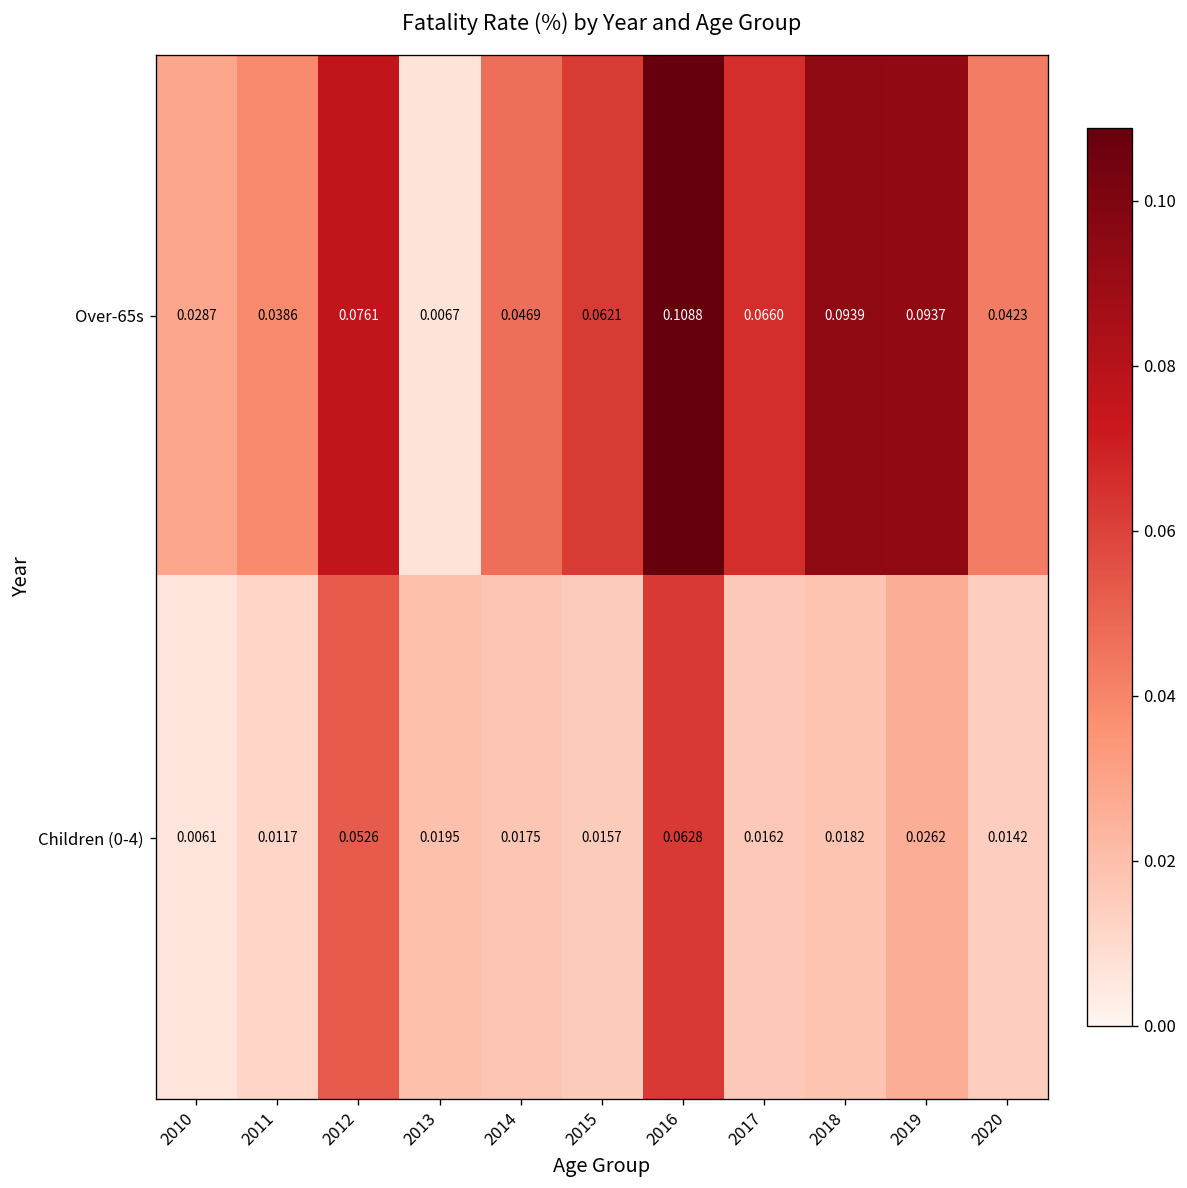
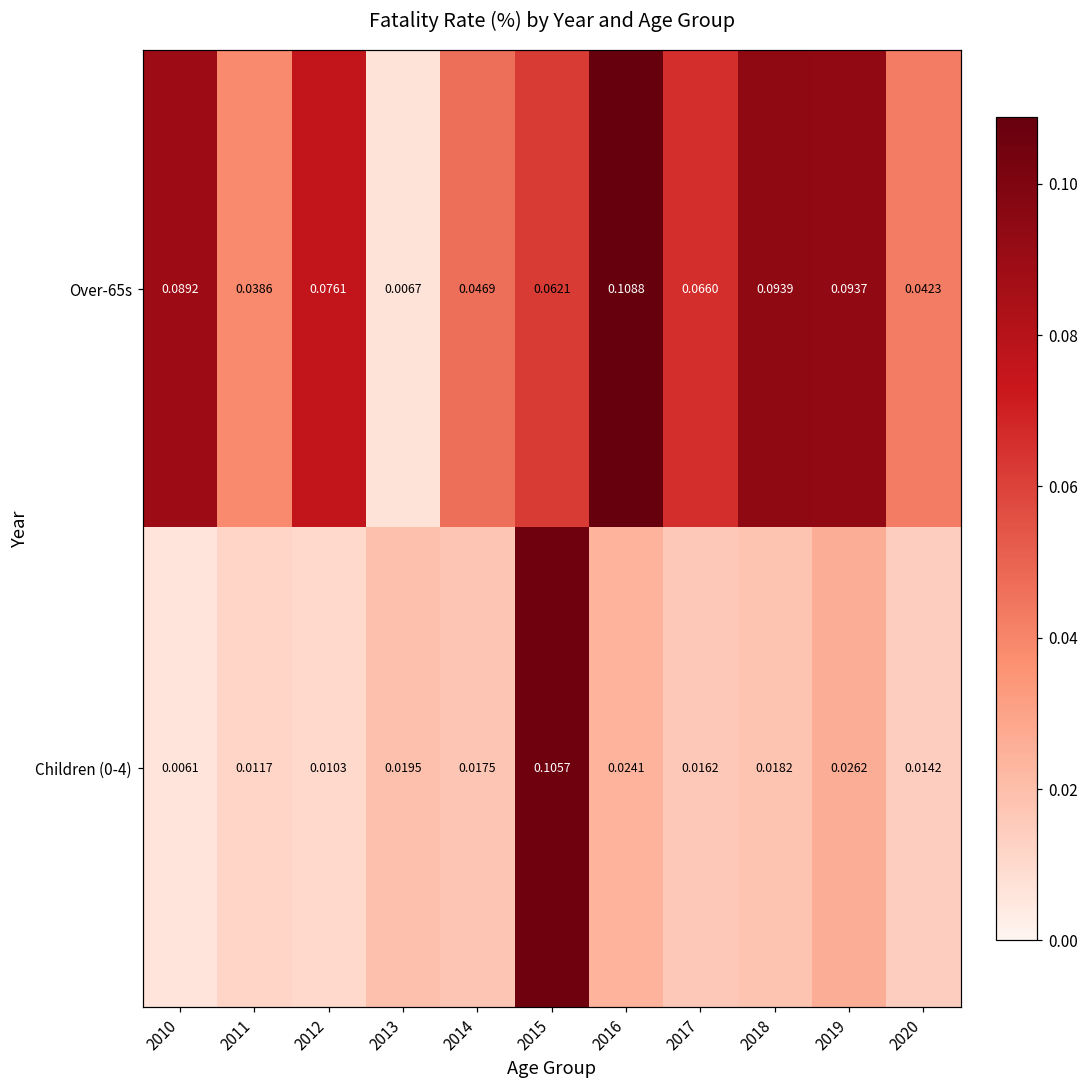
  {
    "Over-65s": {
-     "2010": 0.0287,
+     "2010": 0.0892,
      "2011": 0.0386,
      "2012": 0.0761,
      "2013": 0.0067,
      "2014": 0.0469,
      "2015": 0.0621,
      "2016": 0.1088,
      "2017": 0.0660,
      "2018": 0.0939,
      "2019": 0.0937,
      "2020": 0.0423
    },
    "Children (0-4)": {
      "2010": 0.0061,
      "2011": 0.0117,
-     "2012": 0.0526,
+     "2012": 0.0103,
      "2013": 0.0195,
      "2014": 0.0175,
-     "2015": 0.0157,
-     "2016": 0.0628,
+     "2015": 0.1057,
+     "2016": 0.0241,
      "2017": 0.0162,
      "2018": 0.0182,
      "2019": 0.0262,
      "2020": 0.0142
    }
  }
